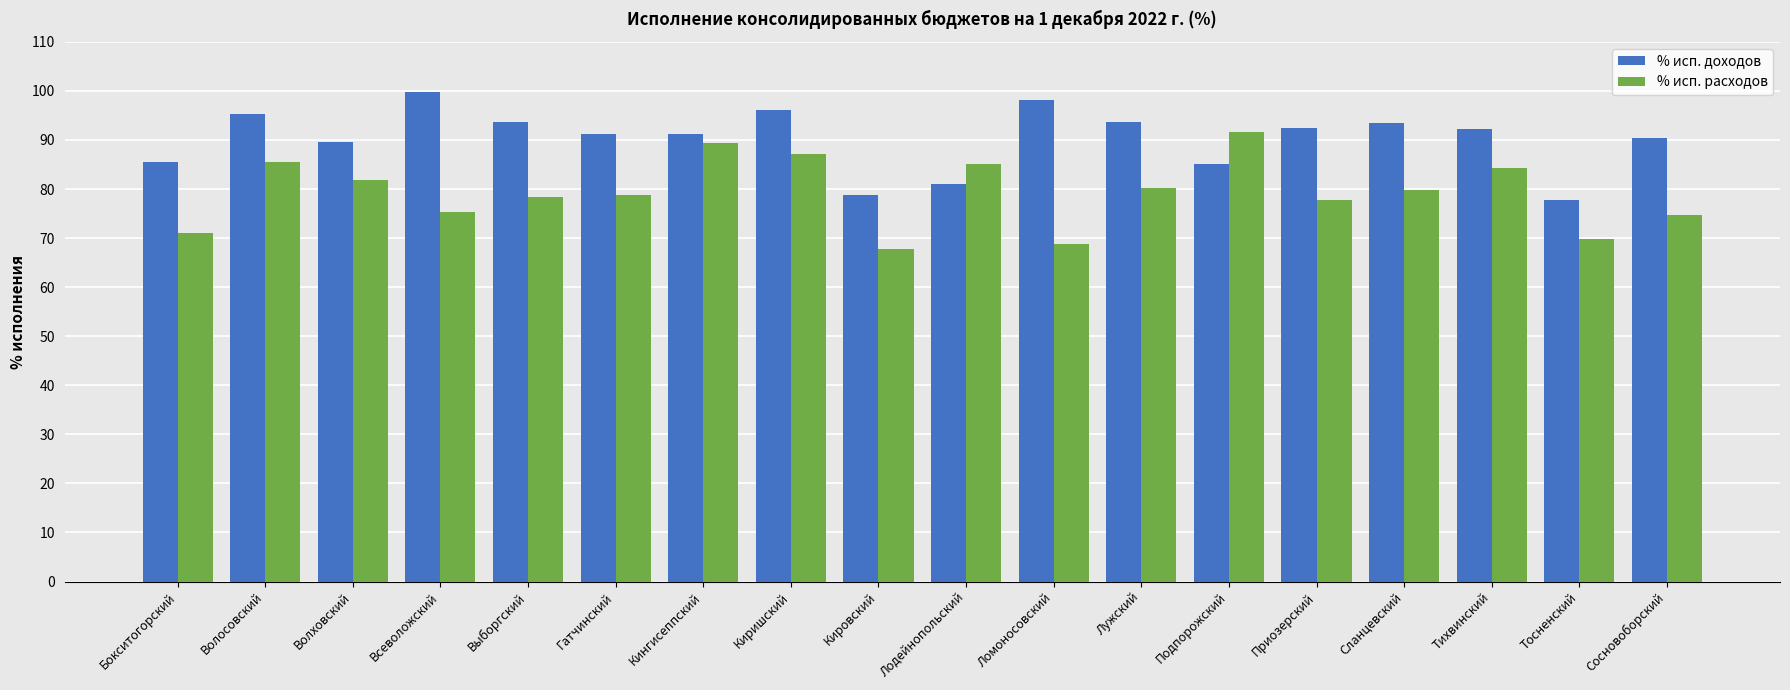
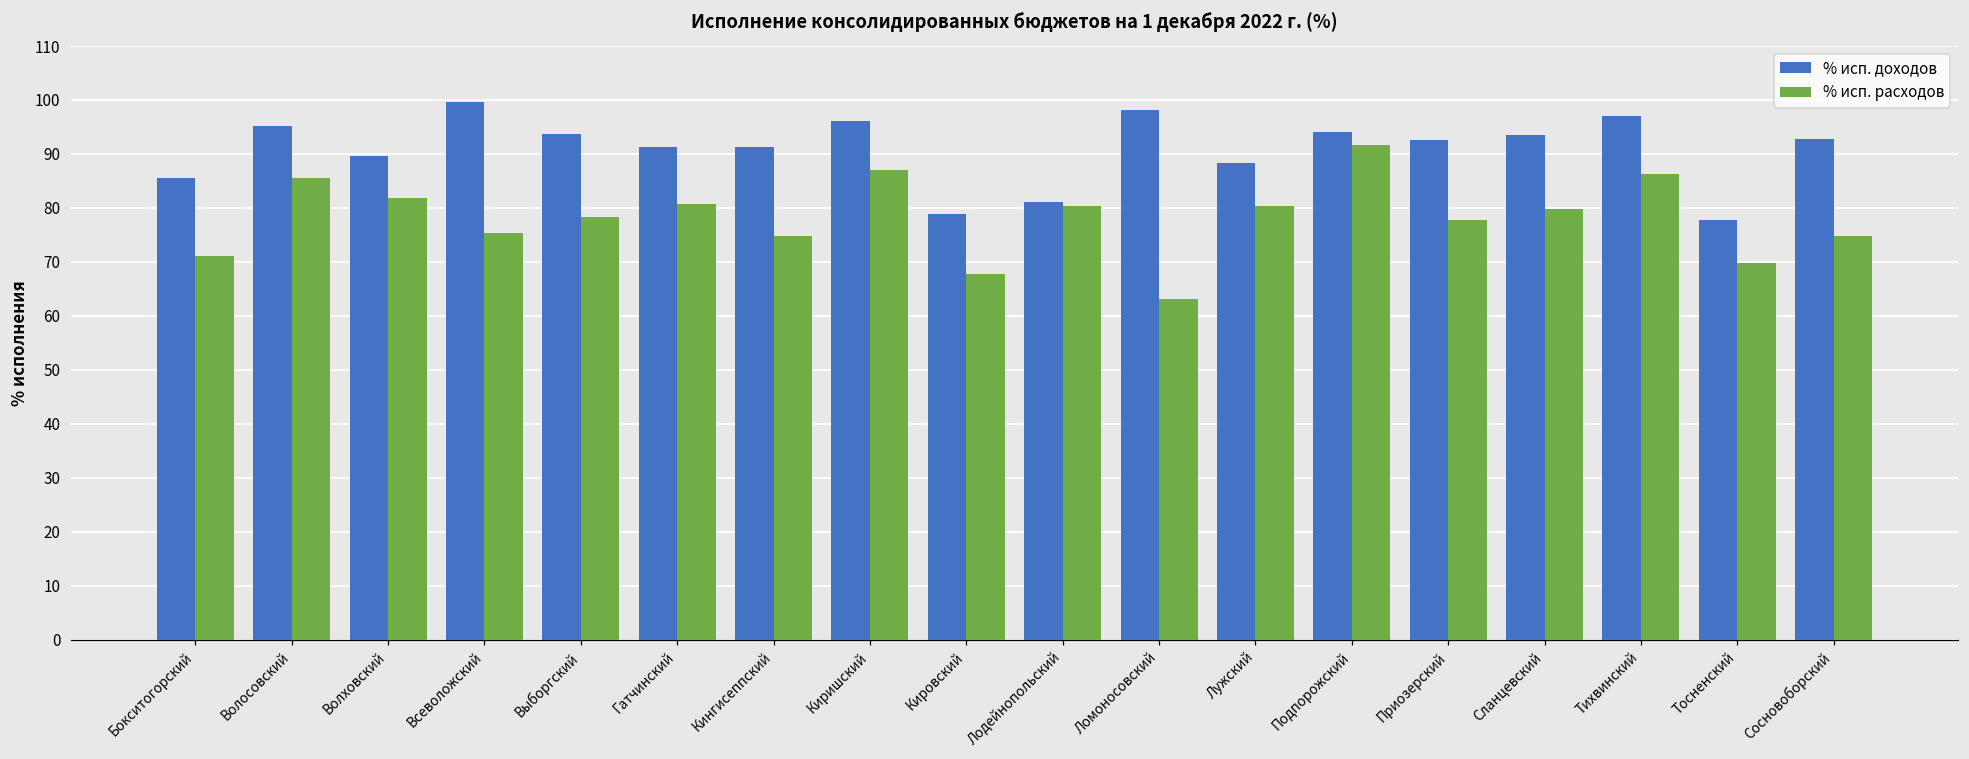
  {
    "% исп. доходов": {
      "Бокситогорский": 86,
      "Волосовский": 95,
      "Волховский": 90,
      "Всеволожский": 100,
      "Выборгский": 94,
      "Гатчинский": 91,
      "Кингисеппский": 91,
      "Киришский": 96,
      "Кировский": 79,
      "Лодейнопольский": 81,
      "Ломоносовский": 98,
-     "Лужский": 94,
-     "Подпорожский": 85,
+     "Лужский": 88,
+     "Подпорожский": 94,
      "Приозерский": 93,
      "Сланцевский": 94,
-     "Тихвинский": 92,
+     "Тихвинский": 97,
      "Тосненский": 78,
-     "Сосновоборский": 90
+     "Сосновоборский": 93
    },
    "% исп. расходов": {
      "Бокситогорский": 71,
      "Волосовский": 86,
      "Волховский": 82,
      "Всеволожский": 75,
      "Выборгский": 78,
-     "Гатчинский": 79,
-     "Кингисеппский": 89,
+     "Гатчинский": 81,
+     "Кингисеппский": 75,
      "Киришский": 87,
      "Кировский": 68,
-     "Лодейнопольский": 85,
-     "Ломоносовский": 69,
+     "Лодейнопольский": 80,
+     "Ломоносовский": 63,
      "Лужский": 80,
      "Подпорожский": 92,
      "Приозерский": 78,
      "Сланцевский": 80,
-     "Тихвинский": 84,
+     "Тихвинский": 86,
      "Тосненский": 70,
      "Сосновоборский": 75
    }
  }
